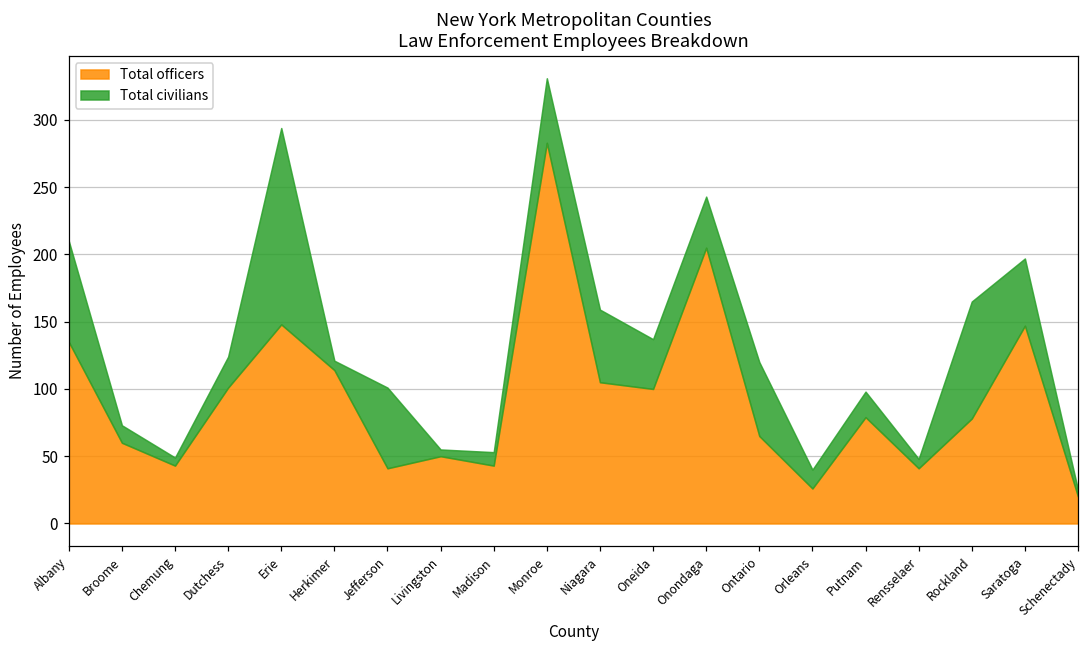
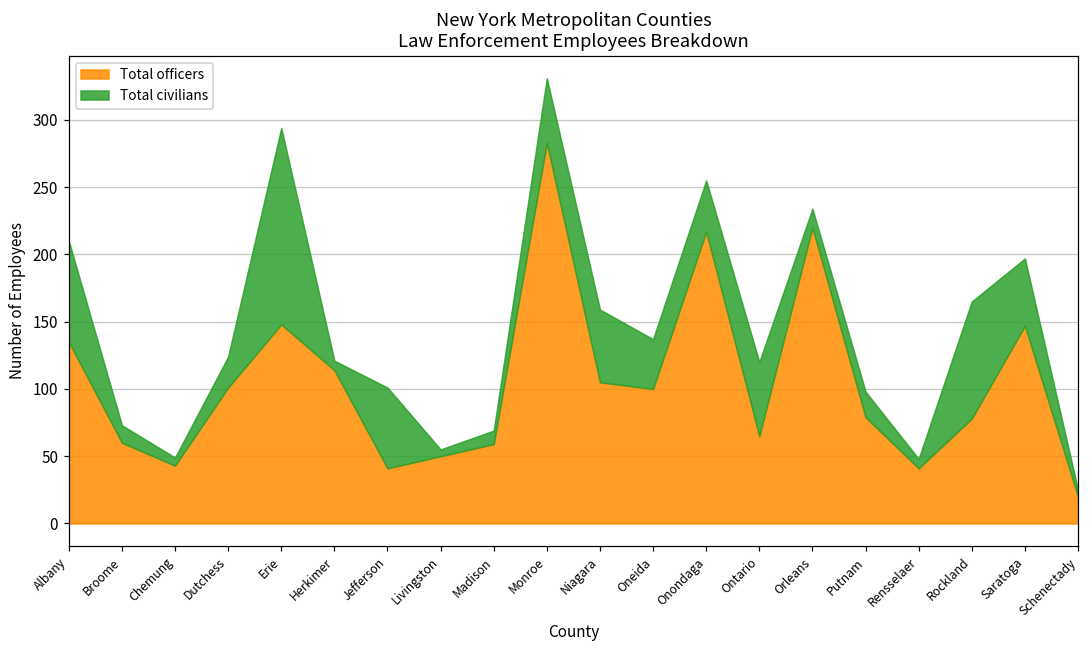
  {
    "Total officers": {
      "Albany": 135,
      "Broome": 60,
      "Chemung": 43,
      "Dutchess": 101,
      "Erie": 148,
      "Herkimer": 114,
      "Jefferson": 41,
      "Livingston": 50,
-     "Madison": 43,
+     "Madison": 59,
      "Monroe": 283,
      "Niagara": 105,
      "Oneida": 100,
-     "Onondaga": 205,
+     "Onondaga": 217,
      "Ontario": 65,
-     "Orleans": 26,
+     "Orleans": 220,
      "Putnam": 79,
      "Rensselaer": 41,
      "Rockland": 78,
      "Saratoga": 147,
      "Schenectady": 20
    },
    "Total civilians": {
      "Albany": 75,
      "Broome": 13,
      "Chemung": 6,
      "Dutchess": 23,
      "Erie": 146,
      "Herkimer": 7,
      "Jefferson": 60,
      "Livingston": 5,
      "Madison": 10,
      "Monroe": 48,
      "Niagara": 54,
      "Oneida": 37,
      "Onondaga": 38,
      "Ontario": 55,
      "Orleans": 14,
      "Putnam": 19,
      "Rensselaer": 7,
      "Rockland": 87,
      "Saratoga": 50,
      "Schenectady": 5
    }
  }
